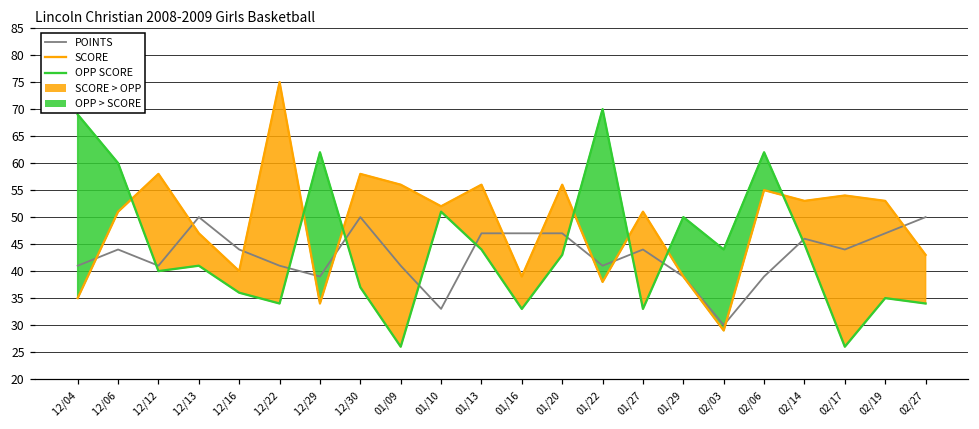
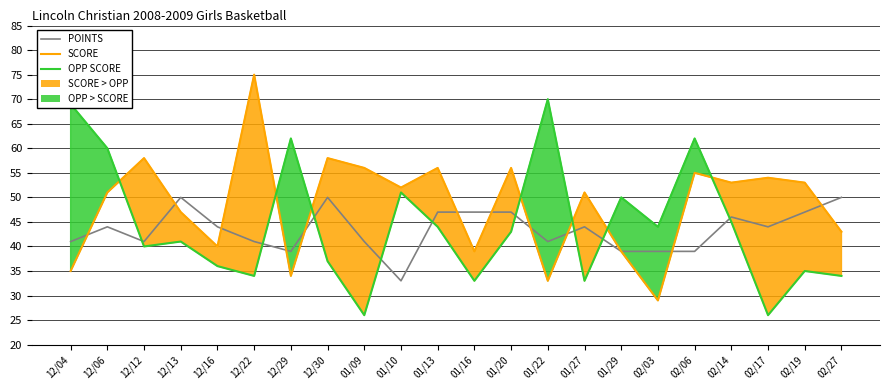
  {
    "POINTS": {
      "12/04": 41,
      "12/06": 44,
      "12/12": 41,
      "12/13": 50,
      "12/16": 44,
      "12/22": 41,
      "12/29": 39,
      "12/30": 50,
      "01/09": 41,
      "01/10": 33,
      "01/13": 47,
      "01/16": 47,
      "01/20": 47,
      "01/22": 41,
      "01/27": 44,
-     "02/03": 30,
+     "02/03": 39,
      "02/06": 39,
      "02/14": 46,
      "02/17": 44,
      "02/19": 47,
      "02/27": 50
    },
    "SCORE": {
      "12/04": 35,
      "12/06": 51,
      "12/12": 58,
      "12/13": 47,
      "12/16": 40,
      "12/22": 75,
      "12/29": 34,
      "12/30": 58,
      "01/09": 56,
      "01/10": 52,
      "01/13": 56,
      "01/16": 39,
      "01/20": 56,
-     "01/22": 38,
+     "01/22": 33,
      "01/27": 51,
      "02/03": 29,
      "02/06": 55,
      "02/14": 53,
      "02/17": 54,
      "02/19": 53,
      "02/27": 43
    },
    "OPP SCORE": {
      "12/06": 60,
      "12/12": 40,
      "12/13": 41,
      "12/16": 36,
      "12/22": 34,
      "12/29": 62,
      "12/30": 37,
      "01/09": 26,
      "01/10": 51,
      "01/13": 44,
      "01/16": 33,
      "01/20": 43,
      "01/22": 70,
      "01/27": 33,
      "01/29": 50,
      "02/03": 44,
      "02/06": 62,
      "02/14": 45,
      "02/17": 26,
      "02/19": 35,
      "02/27": 34
    }
  }
